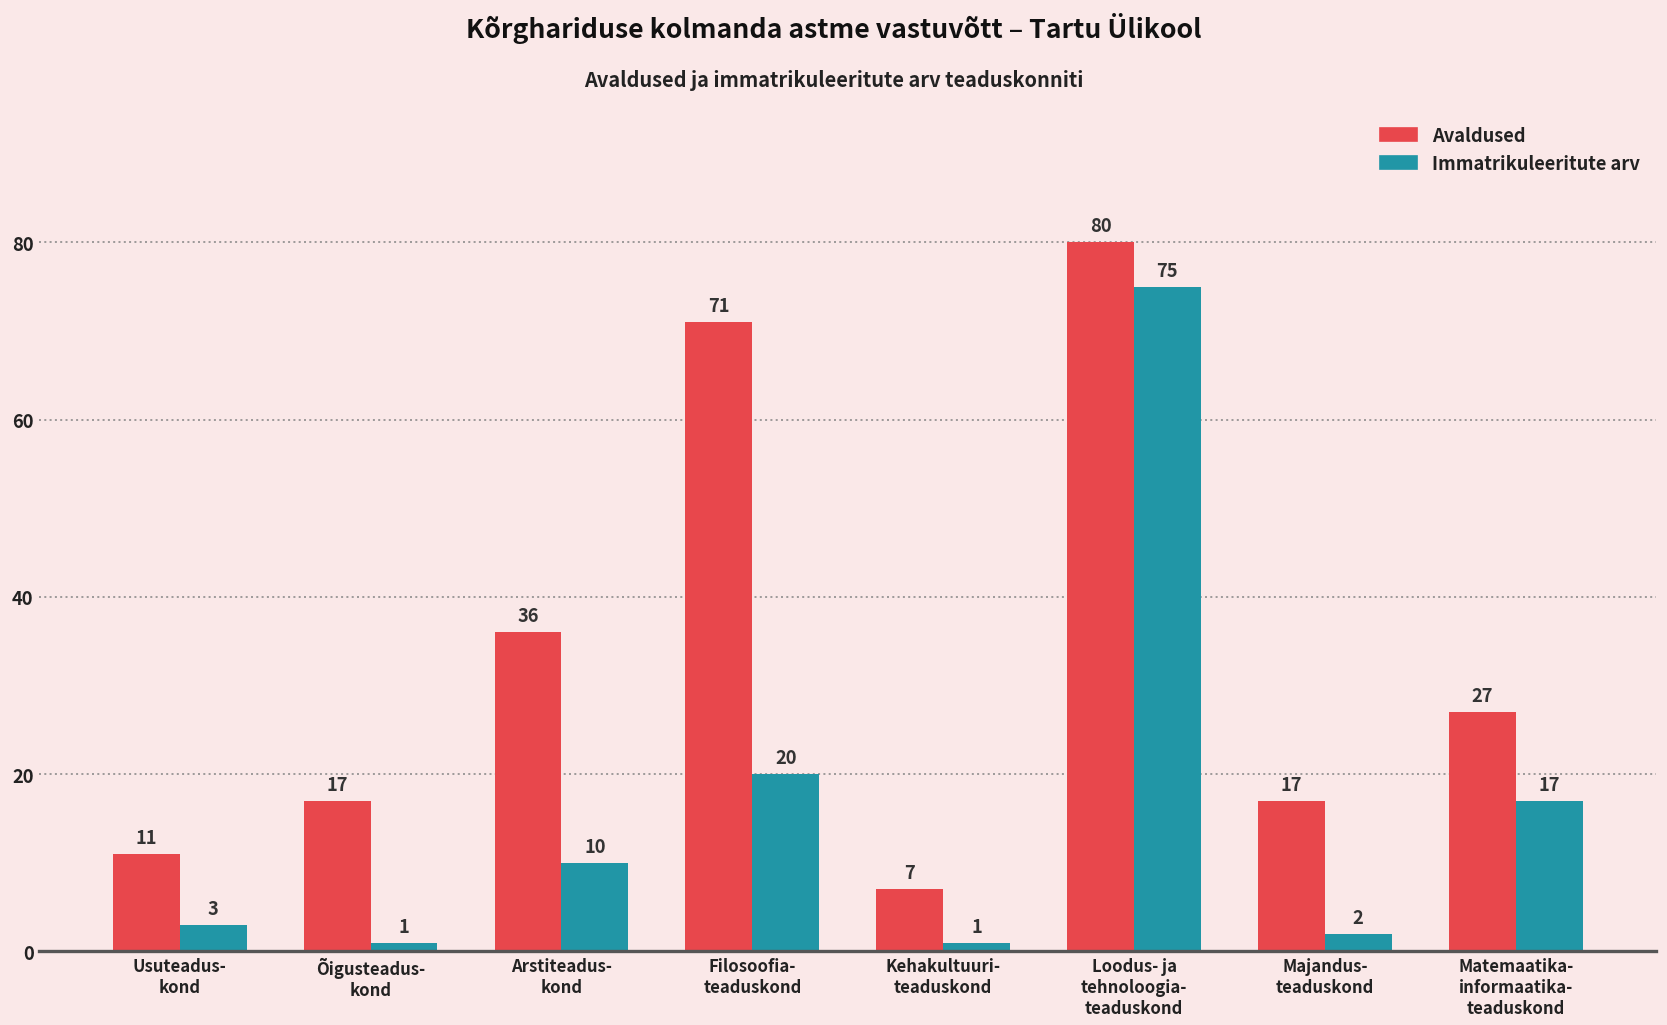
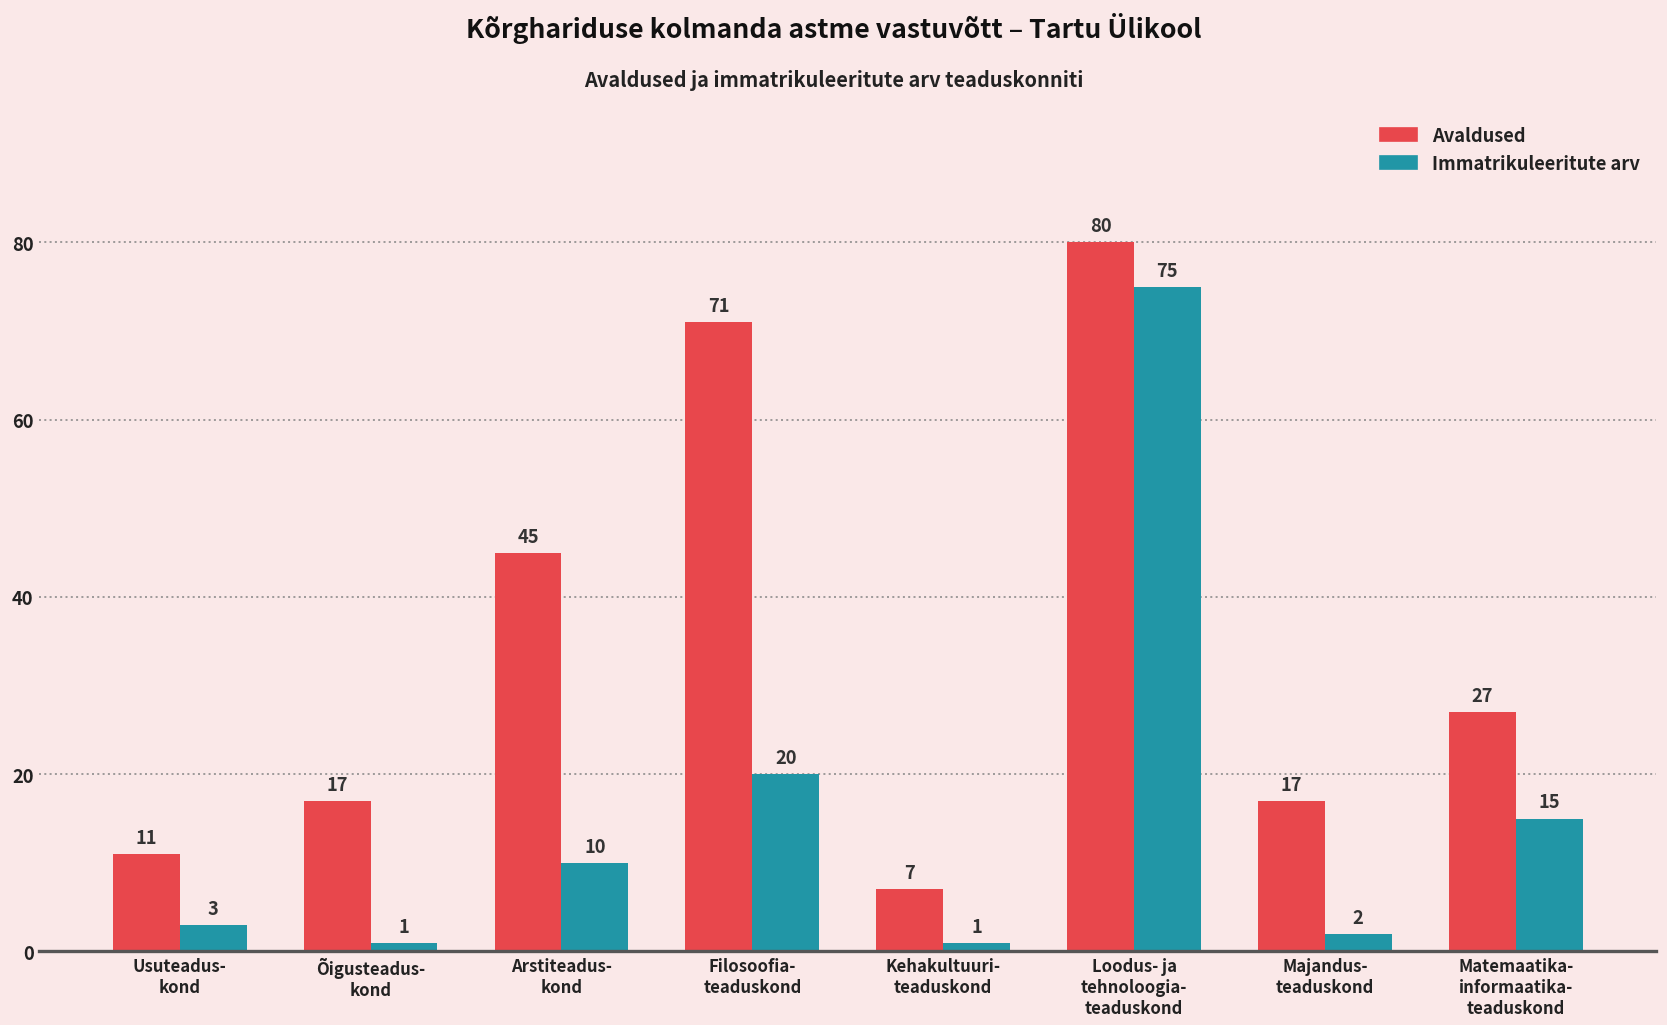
  {
    "Avaldused": {
      "Usuteadus- kond": 11,
      "Õigusteadus- kond": 17,
-     "Arstiteadus- kond": 36,
+     "Arstiteadus- kond": 45,
      "Filosoofia- teaduskond": 71,
      "Kehakultuuri- teaduskond": 7,
      "Loodus- ja tehnoloogia- teaduskond": 80,
      "Majandus- teaduskond": 17,
      "Matemaatika- informaatika- teaduskond": 27
    },
    "Immatrikuleeritute arv": {
      "Usuteadus- kond": 3,
      "Õigusteadus- kond": 1,
      "Arstiteadus- kond": 10,
      "Filosoofia- teaduskond": 20,
      "Kehakultuuri- teaduskond": 1,
      "Loodus- ja tehnoloogia- teaduskond": 75,
      "Majandus- teaduskond": 2,
-     "Matemaatika- informaatika- teaduskond": 17
+     "Matemaatika- informaatika- teaduskond": 15
    }
  }
